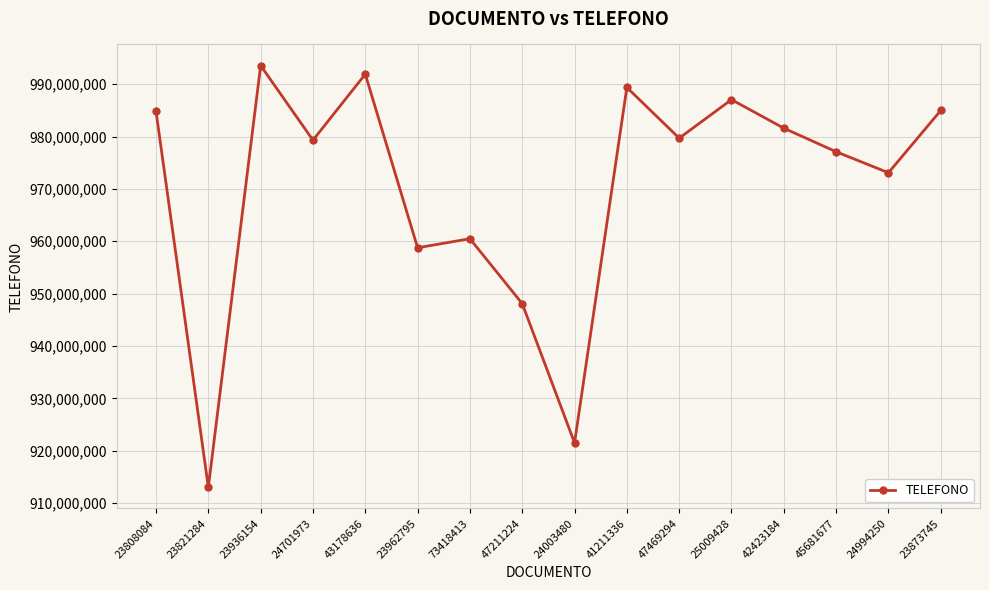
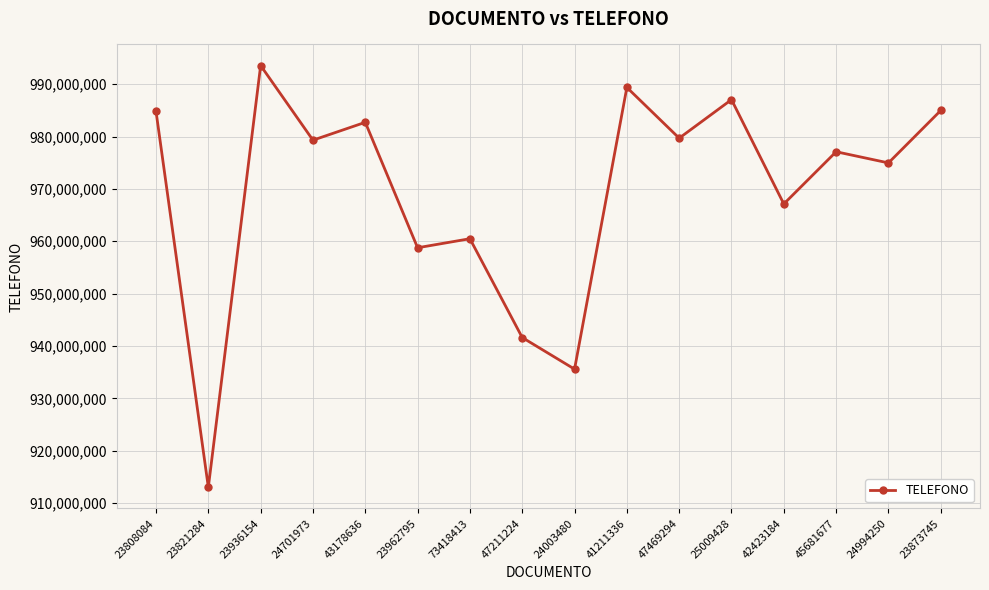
  {
    "23808084": "985,000,000",
    "23821284": "913,000,000",
    "23936154": "994,000,000",
    "24701973": "979,000,000",
-   "43178636": "992,000,000",
+   "43178636": "983,000,000",
    "23962795": "959,000,000",
    "73418413": "960,000,000",
-   "47211224": "948,000,000",
-   "24003480": "921,000,000",
+   "47211224": "942,000,000",
+   "24003480": "936,000,000",
    "41211336": "989,000,000",
    "47469294": "980,000,000",
    "25009428": "987,000,000",
-   "42423184": "982,000,000",
+   "42423184": "967,000,000",
    "45681677": "977,000,000",
-   "24994250": "973,000,000",
+   "24994250": "975,000,000",
    "23873745": "985,000,000"
  }
